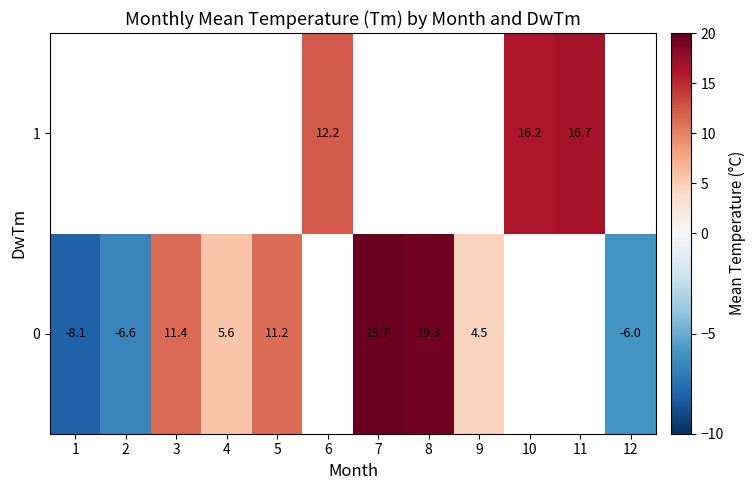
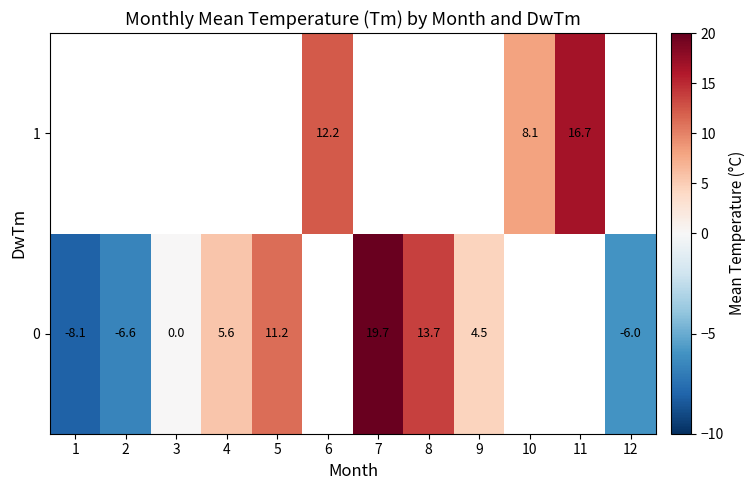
  {
    "1": {
      "6": 12.2,
-     "10": 16.2,
+     "10": 8.1,
      "11": 16.7
    },
    "0": {
      "1": -8.1,
      "2": -6.6,
-     "3": 11.4,
+     "3": 0.0,
      "4": 5.6,
      "5": 11.2,
      "7": 19.7,
-     "8": 19.3,
+     "8": 13.7,
      "9": 4.5,
      "12": -6.0
    }
  }
